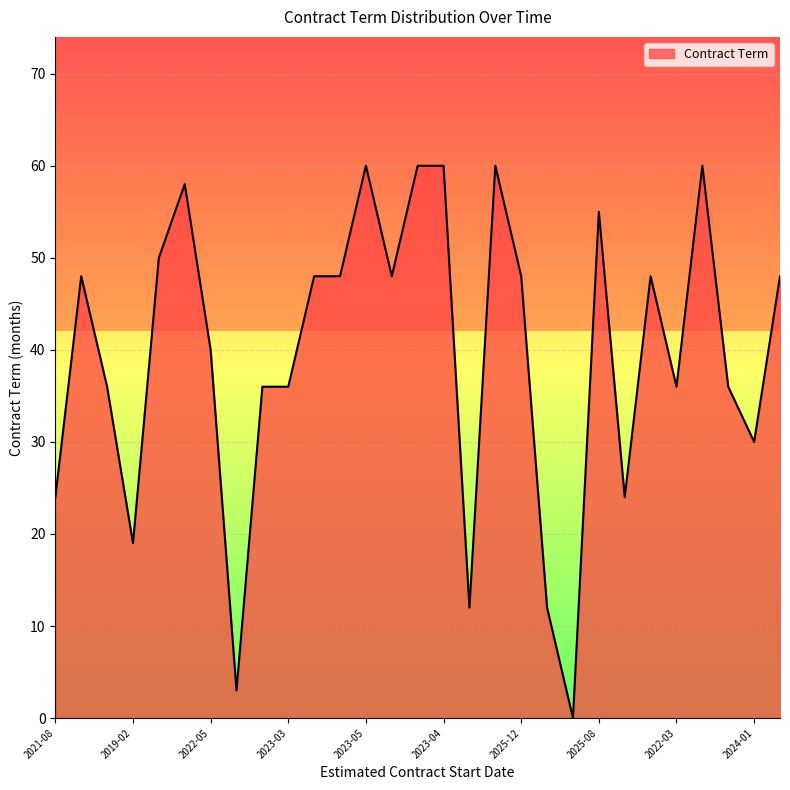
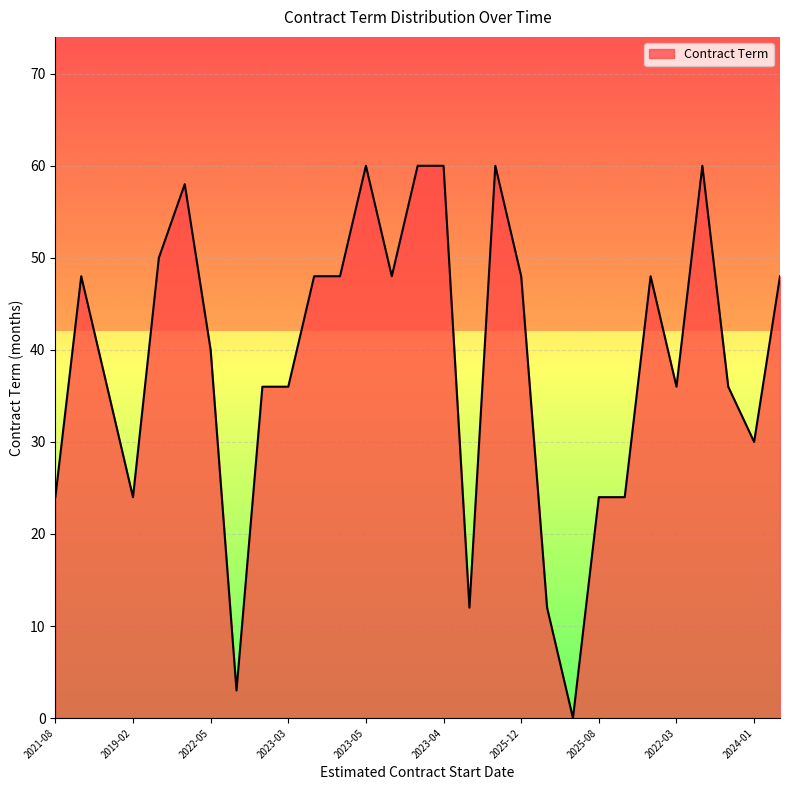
  {
    "2021-08": 24,
-   "2019-02": 19,
+   "2019-02": 24,
    "2022-05": 40,
    "2023-04": 60,
    "2025-12": 48,
-   "2025-08": 55,
+   "2025-08": 24,
    "2024-01": 30
  }
